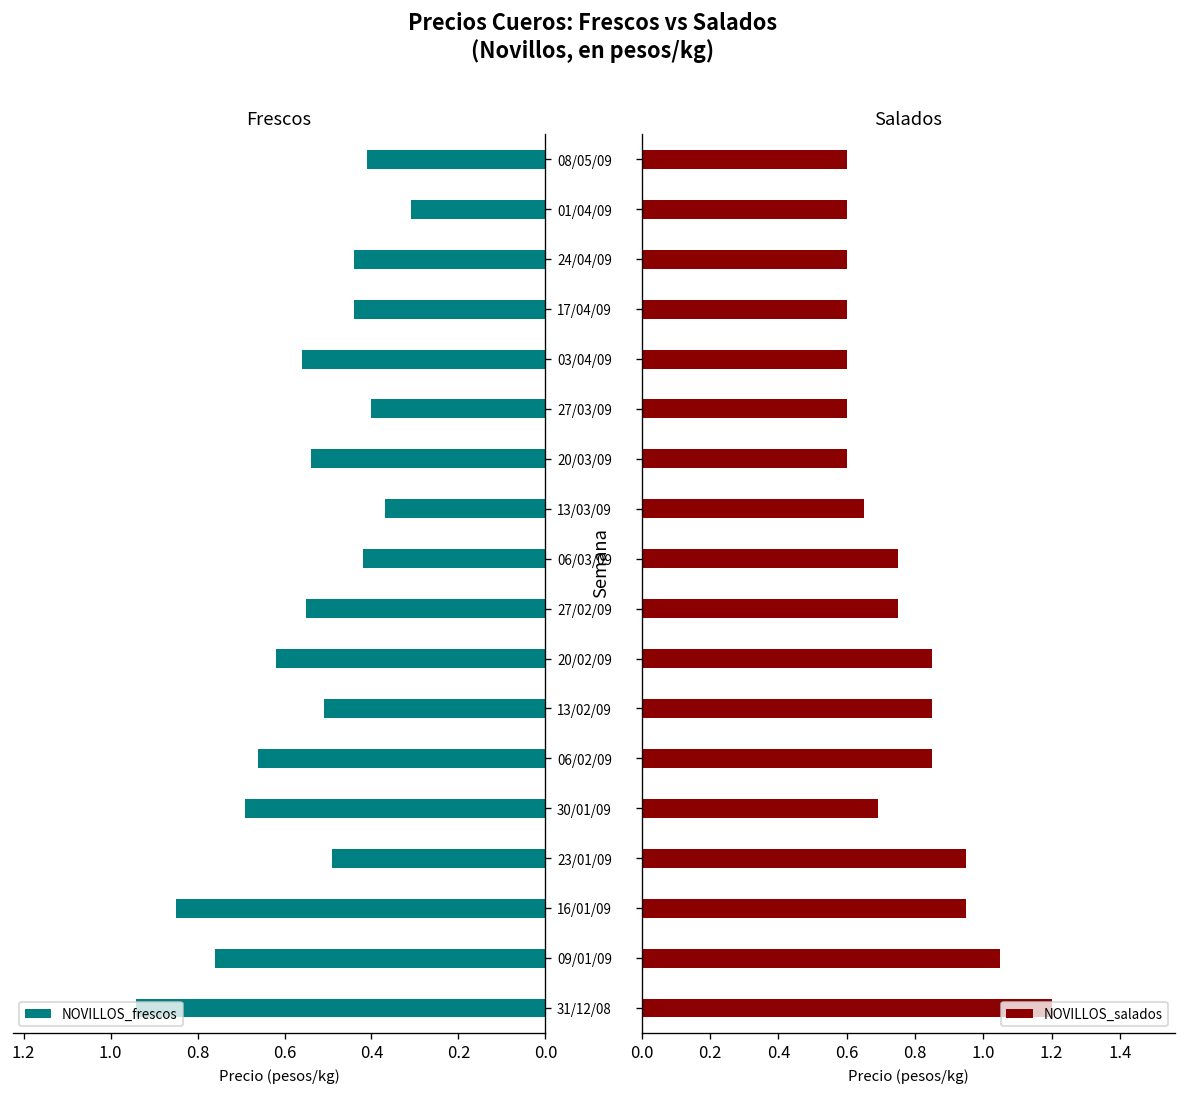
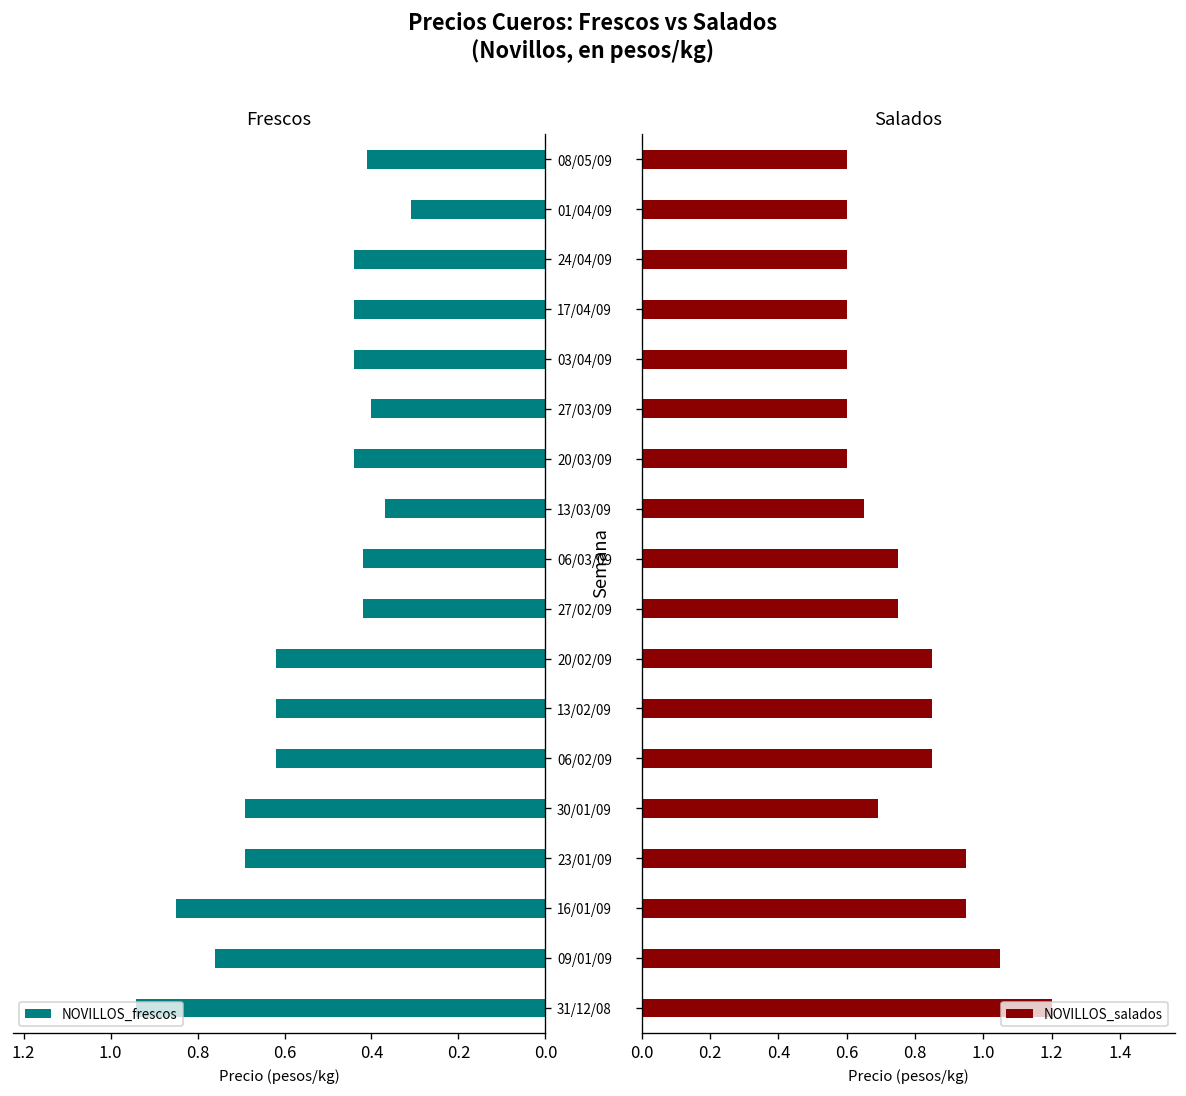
  {
    "Frescos": {
      "08/05/09": 0.41,
      "01/04/09": 0.31,
      "24/04/09": 0.44,
      "17/04/09": 0.44,
-     "03/04/09": 0.56,
+     "03/04/09": 0.44,
      "27/03/09": 0.40,
-     "20/03/09": 0.54,
+     "20/03/09": 0.44,
      "13/03/09": 0.37,
      "06/03/09": 0.42,
-     "27/02/09": 0.55,
+     "27/02/09": 0.42,
      "20/02/09": 0.62,
-     "13/02/09": 0.51,
-     "06/02/09": 0.66,
+     "13/02/09": 0.62,
+     "06/02/09": 0.62,
      "30/01/09": 0.69,
-     "23/01/09": 0.49,
+     "23/01/09": 0.69,
      "16/01/09": 0.85,
      "09/01/09": 0.76
    }
  }
